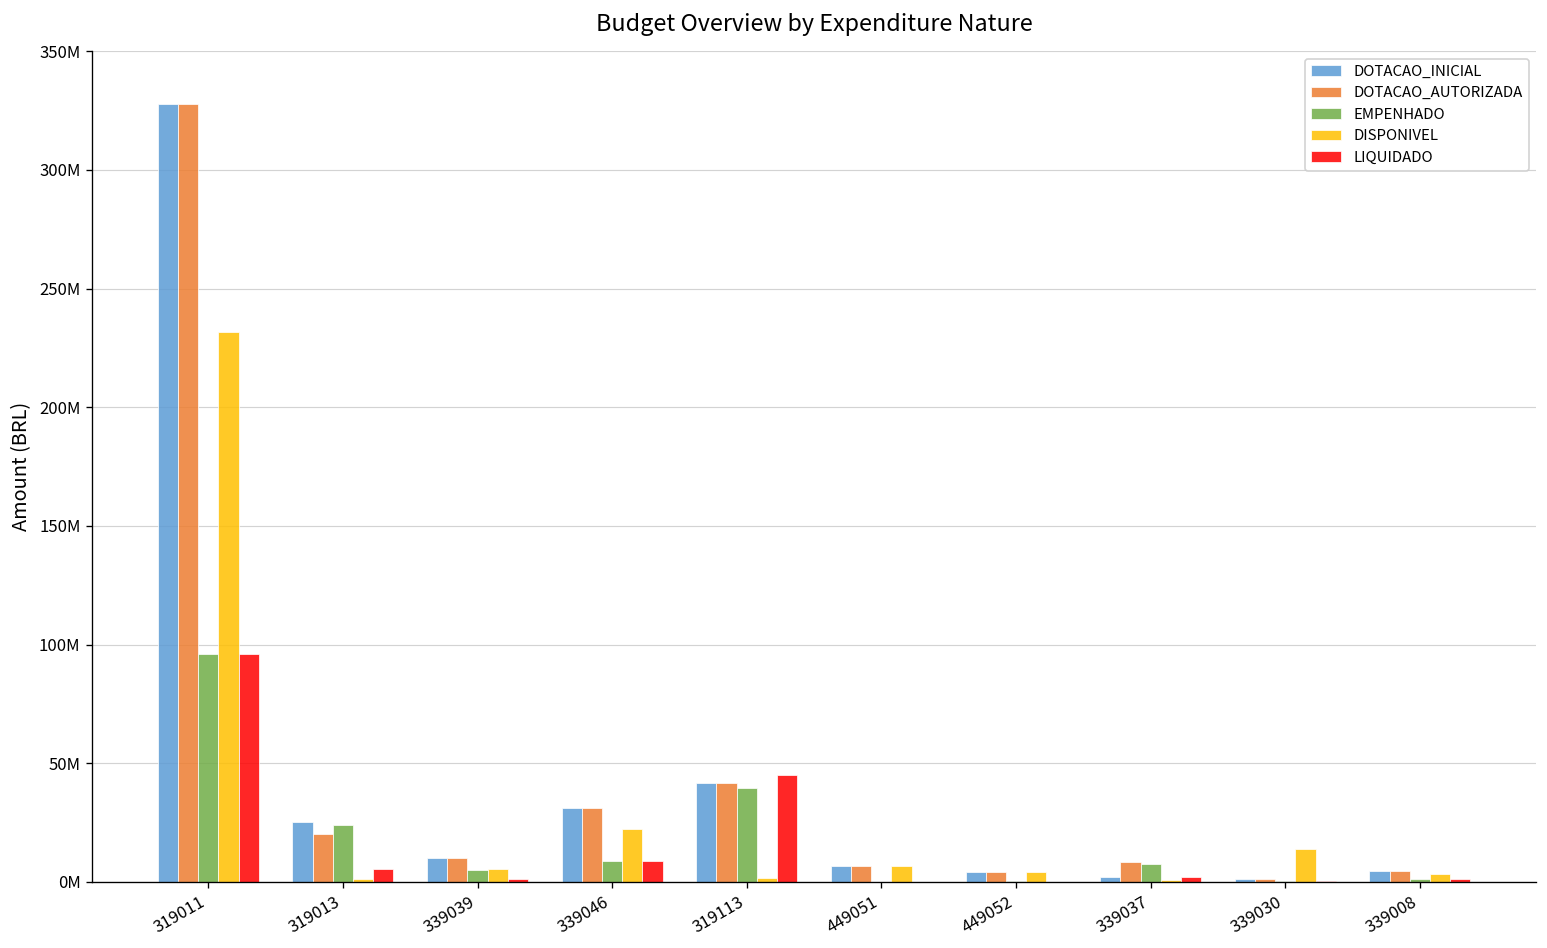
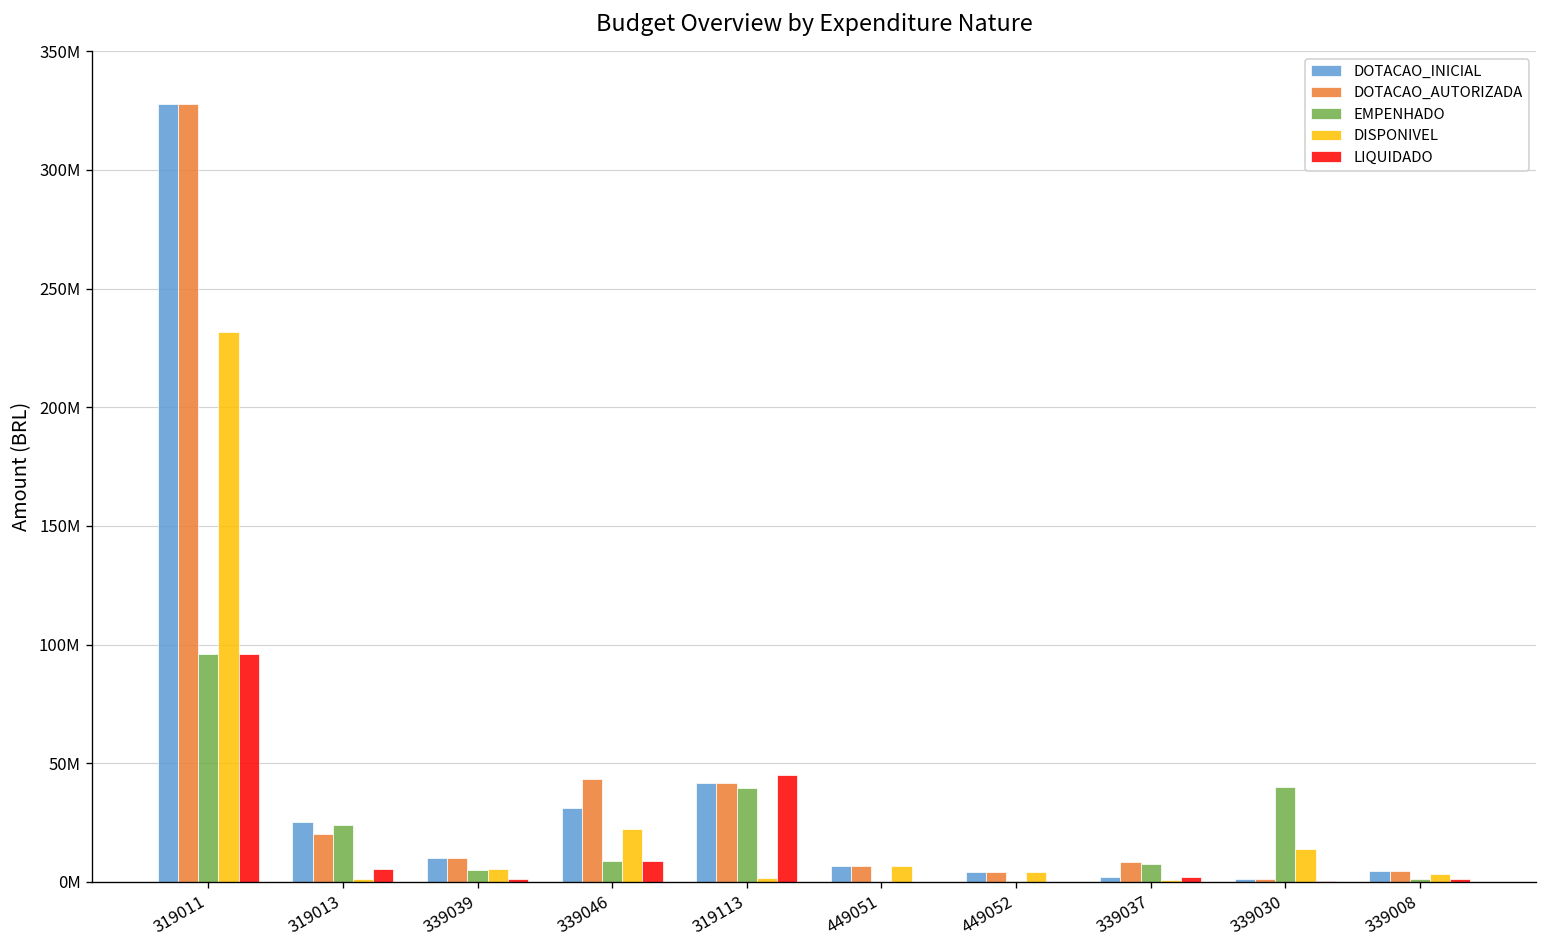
  {
    "DOTACAO_INICIAL": {
      "319011": 328000000,
      "319013": 25000000,
      "339039": 10000000,
      "339046": 31000000,
      "319113": 42000000,
      "449051": 7000000,
      "449052": 4000000,
      "339037": 2000000,
      "339008": 5000000
    },
    "DOTACAO_AUTORIZADA": {
      "319011": 328000000,
      "319013": 20000000,
      "339039": 10000000,
-     "339046": 31000000,
+     "339046": 43000000,
      "319113": 42000000,
      "449051": 7000000,
      "449052": 4000000,
      "339037": 8000000,
      "339008": 5000000
    },
    "EMPENHADO": {
      "319011": 96000000,
      "319013": 24000000,
      "339039": 5000000,
      "339046": 9000000,
      "319113": 40000000,
      "449051": 0,
      "339037": 8000000,
-     "339030": 1000000
+     "339030": 40000000
    },
    "DISPONIVEL": {
      "319011": 231000000,
      "339039": 5000000,
      "339046": 22000000,
      "319113": 2000000,
      "449051": 7000000,
      "449052": 4000000,
      "339030": 14000000,
      "339008": 3000000
    },
    "LIQUIDADO": {
      "319011": 96000000,
      "319013": 5000000,
      "339039": 1000000,
      "339046": 9000000,
      "319113": 45000000,
      "449051": 0,
      "339037": 2000000
    }
  }
